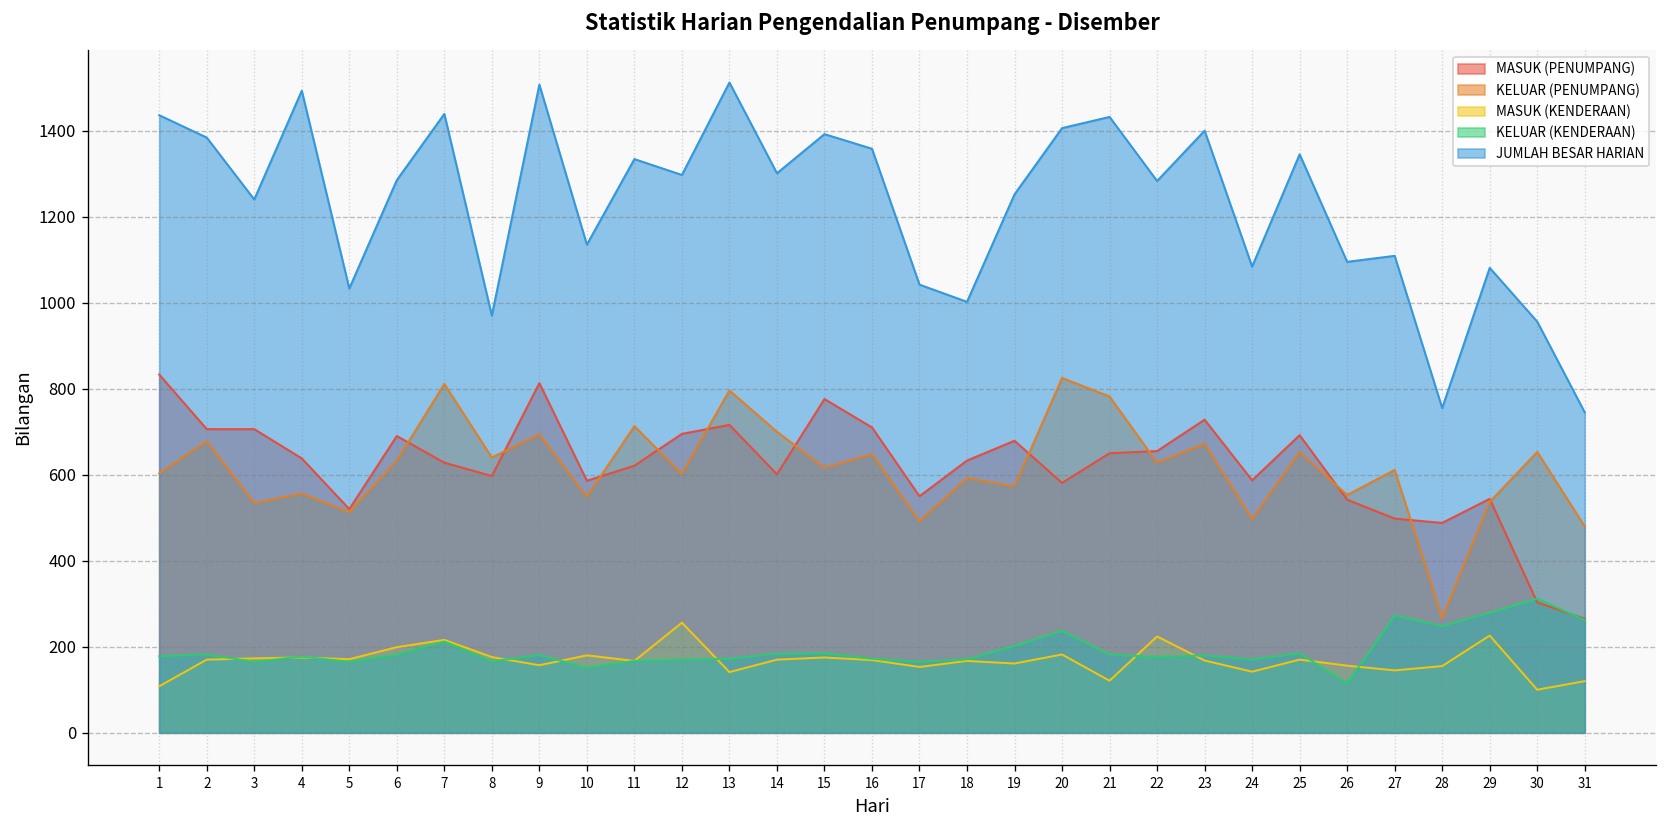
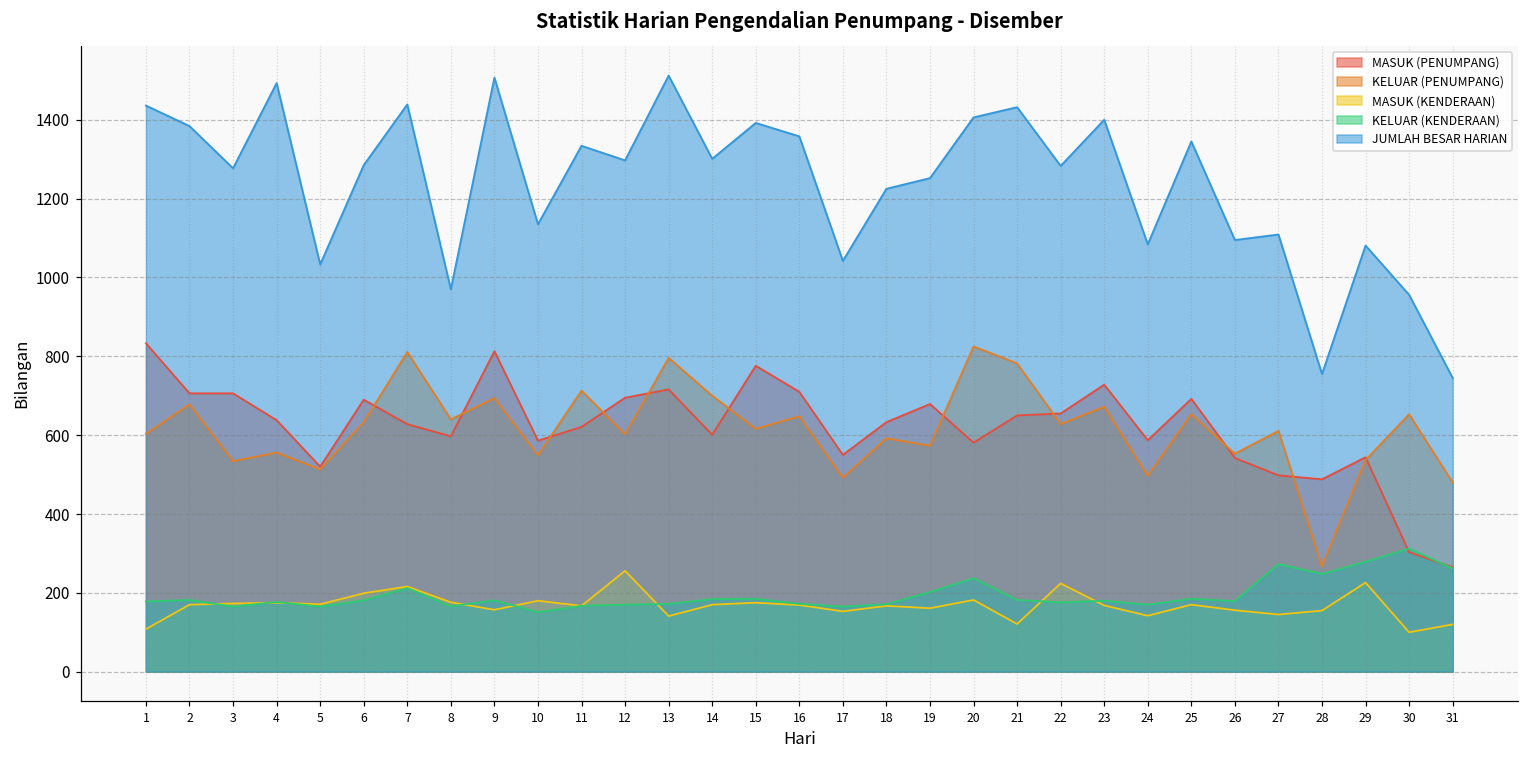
  {
    "MASUK (KENDERAAN)": {
      "1": 110,
      "2": 170,
      "3": 170,
      "6": 200,
      "8": 180,
      "9": 160,
      "10": 180,
      "12": 260,
      "13": 140,
      "14": 170,
      "15": 180,
      "17": 150,
      "19": 160,
      "20": 180,
      "21": 120,
      "22": 220,
      "23": 170,
      "24": 140,
      "25": 170,
      "26": 160,
      "27": 150,
      "28": 160,
      "29": 230,
      "30": 100,
      "31": 120
    },
    "KELUAR (KENDERAAN)": {
      "1": 180,
      "2": 180,
      "3": 170,
      "6": 180,
      "8": 170,
      "9": 180,
      "10": 150,
      "12": 170,
      "13": 170,
      "14": 180,
      "15": 190,
      "17": 170,
      "19": 200,
      "20": 240,
      "21": 180,
      "22": 180,
      "23": 180,
      "24": 170,
      "25": 190,
-     "26": 120,
+     "26": 180,
      "27": 270,
      "28": 250,
      "29": 280,
      "30": 310
    },
    "JUMLAH BESAR HARIAN": {
      "1": 1440,
      "2": 1380,
-     "3": 1240,
+     "3": 1280,
      "4": 1490,
      "5": 1030,
      "6": 1290,
      "7": 1440,
      "8": 970,
      "9": 1510,
      "10": 1140,
      "11": 1330,
      "12": 1300,
      "13": 1510,
      "14": 1300,
      "15": 1390,
      "16": 1360,
      "17": 1040,
-     "18": 1000,
+     "18": 1230,
      "19": 1250,
      "20": 1410,
      "21": 1430,
      "22": 1280,
      "23": 1400,
      "24": 1080,
      "25": 1350,
      "26": 1100,
      "27": 1110,
      "28": 760,
      "29": 1080,
      "30": 960,
      "31": 750
    }
  }
